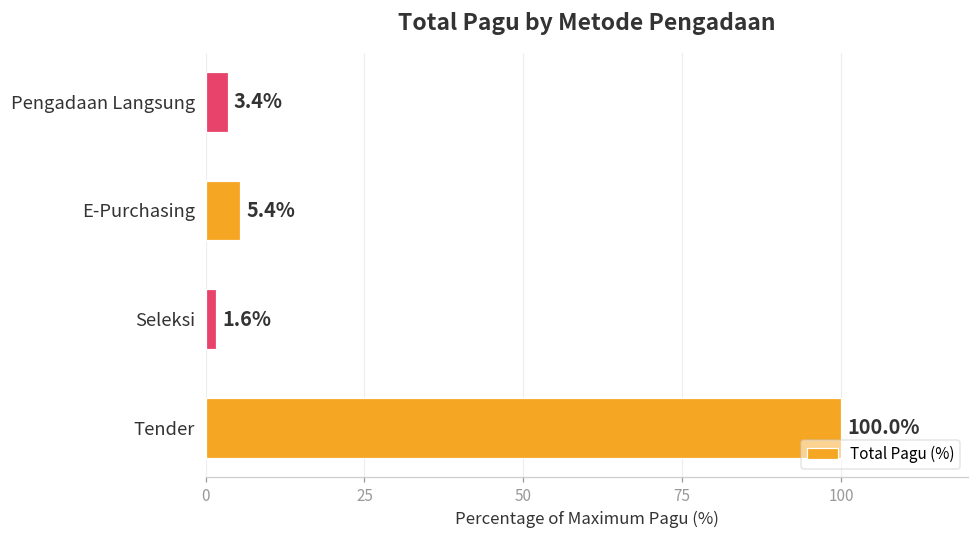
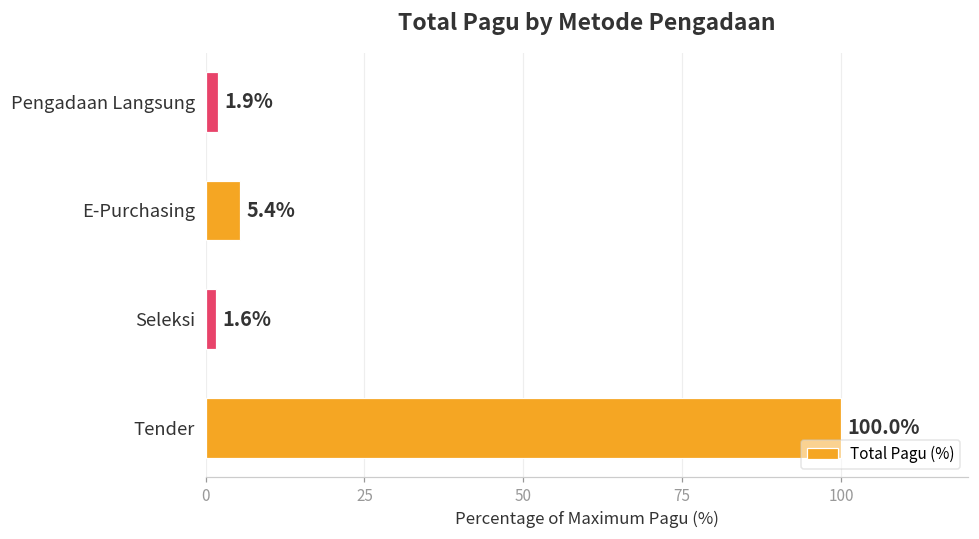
  {
-   "Pengadaan Langsung": "3.4%",
+   "Pengadaan Langsung": "1.9%",
    "E-Purchasing": "5.4%",
    "Seleksi": "1.6%",
    "Tender": "100.0%"
  }
